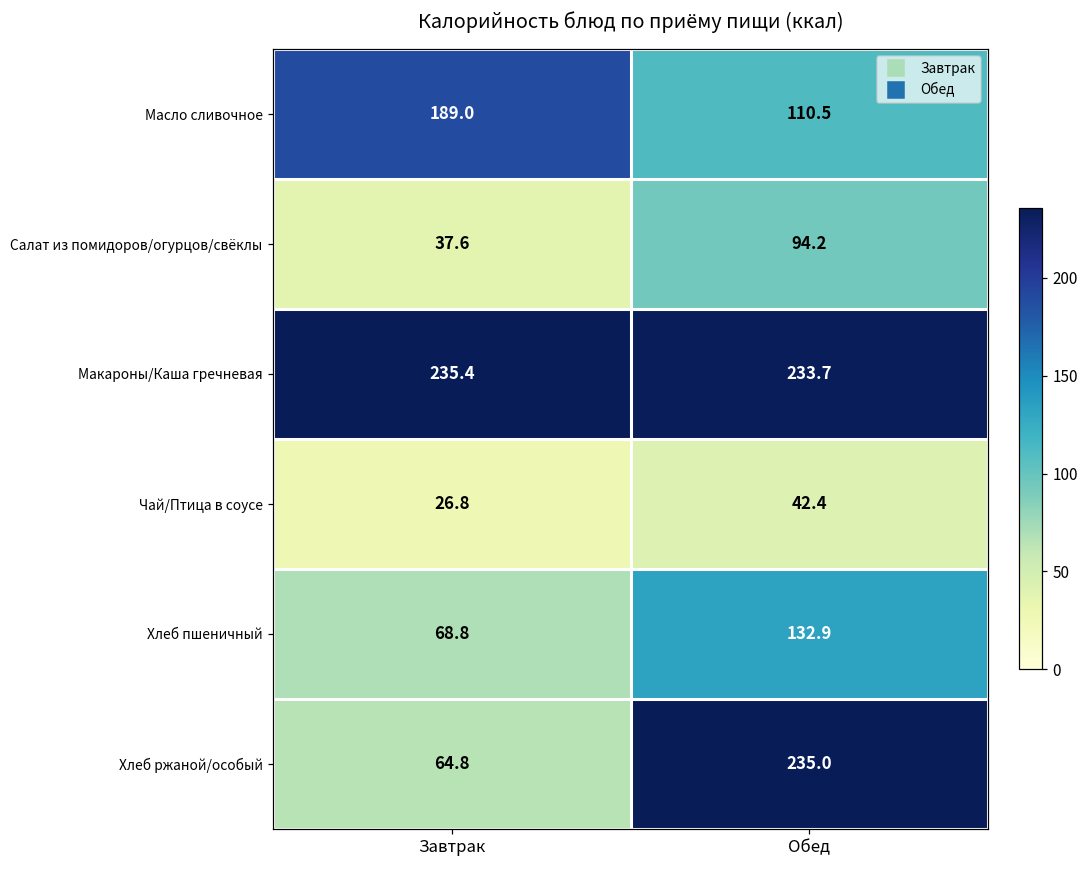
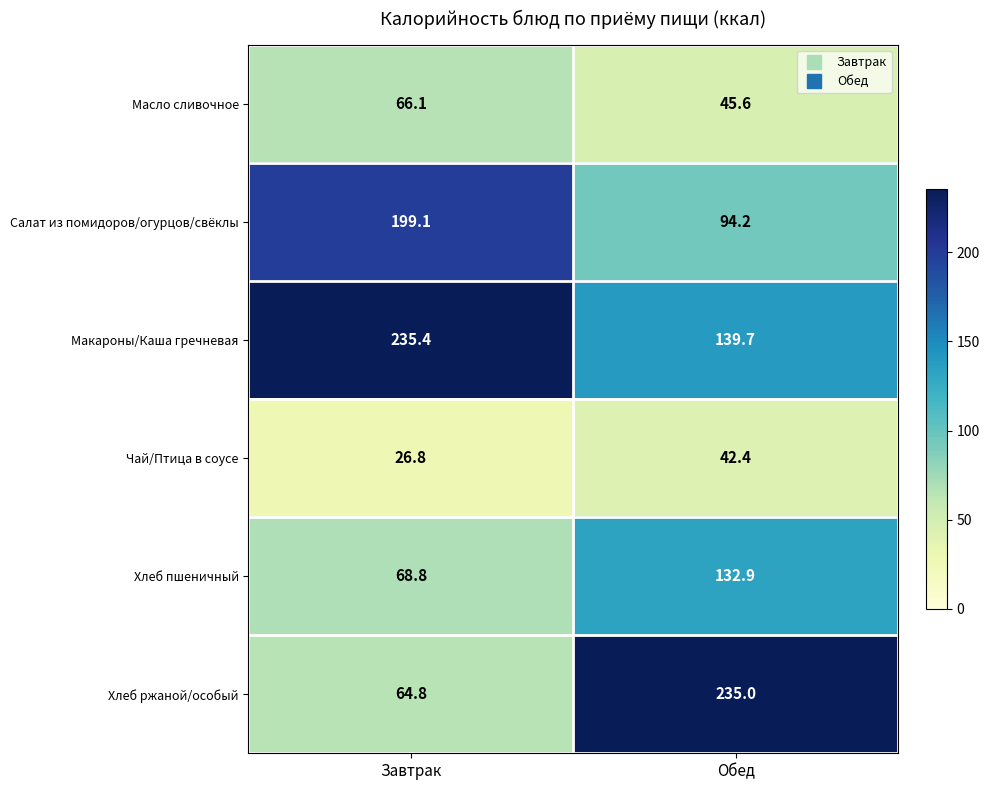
  {
    "Масло сливочное": {
-     "Завтрак": 189.0,
-     "Обед": 110.5
+     "Завтрак": 66.1,
+     "Обед": 45.6
    },
    "Салат из помидоров/огурцов/свёклы": {
-     "Завтрак": 37.6,
+     "Завтрак": 199.1,
      "Обед": 94.2
    },
    "Макароны/Каша гречневая": {
      "Завтрак": 235.4,
-     "Обед": 233.7
+     "Обед": 139.7
    },
    "Чай/Птица в соусе": {
      "Завтрак": 26.8,
      "Обед": 42.4
    },
    "Хлеб пшеничный": {
      "Завтрак": 68.8,
      "Обед": 132.9
    },
    "Хлеб ржаной/особый": {
      "Завтрак": 64.8,
      "Обед": 235.0
    }
  }
